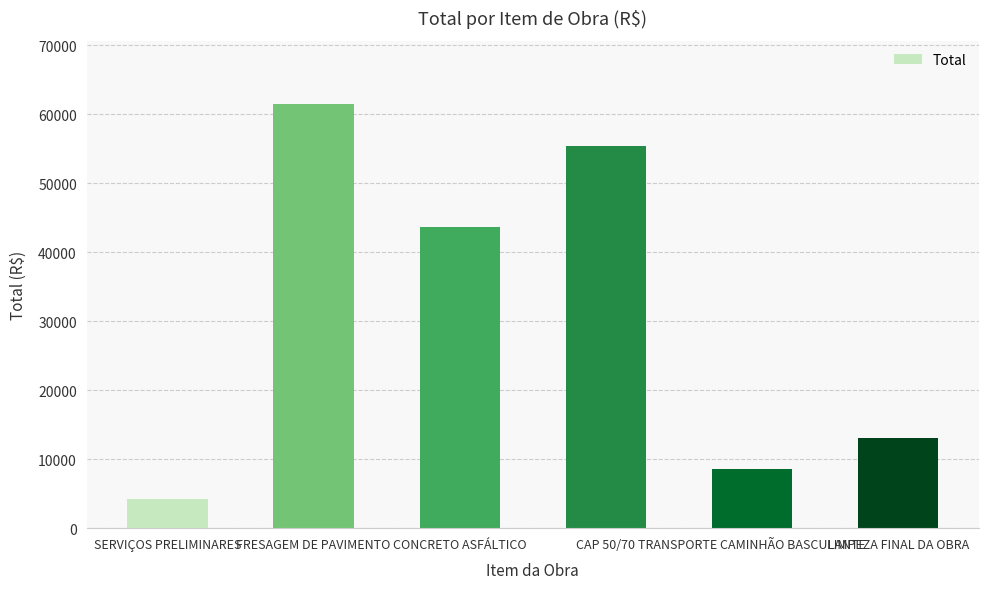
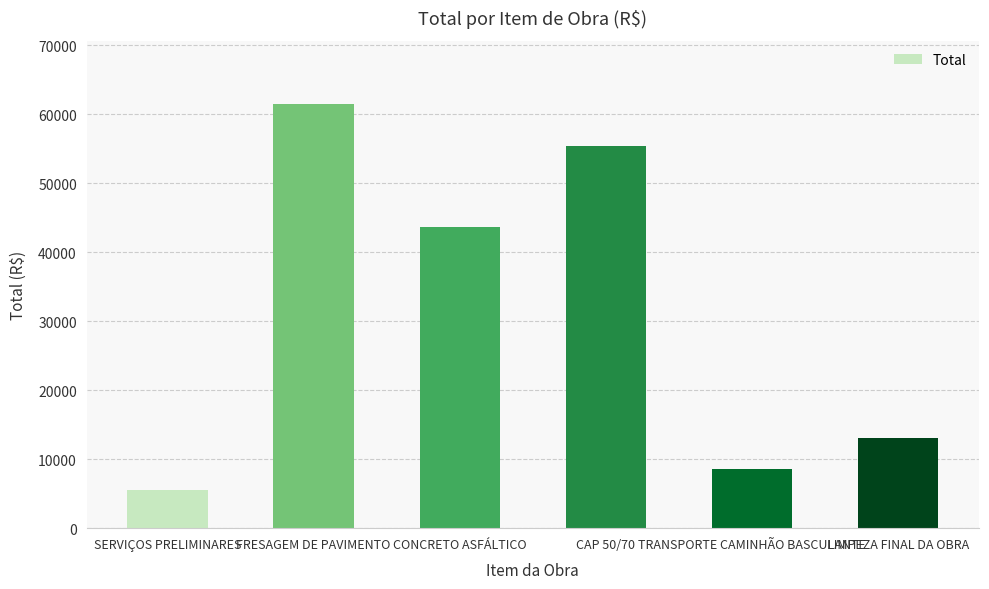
  {
-   "SERVIÇOS PRELIMINARES": 4000,
+   "SERVIÇOS PRELIMINARES": 6000,
    "FRESAGEM DE PAVIMENTO": 61000,
    "CONCRETO ASFÁLTICO": 44000,
    "CAP 50/70": 55000
  }
